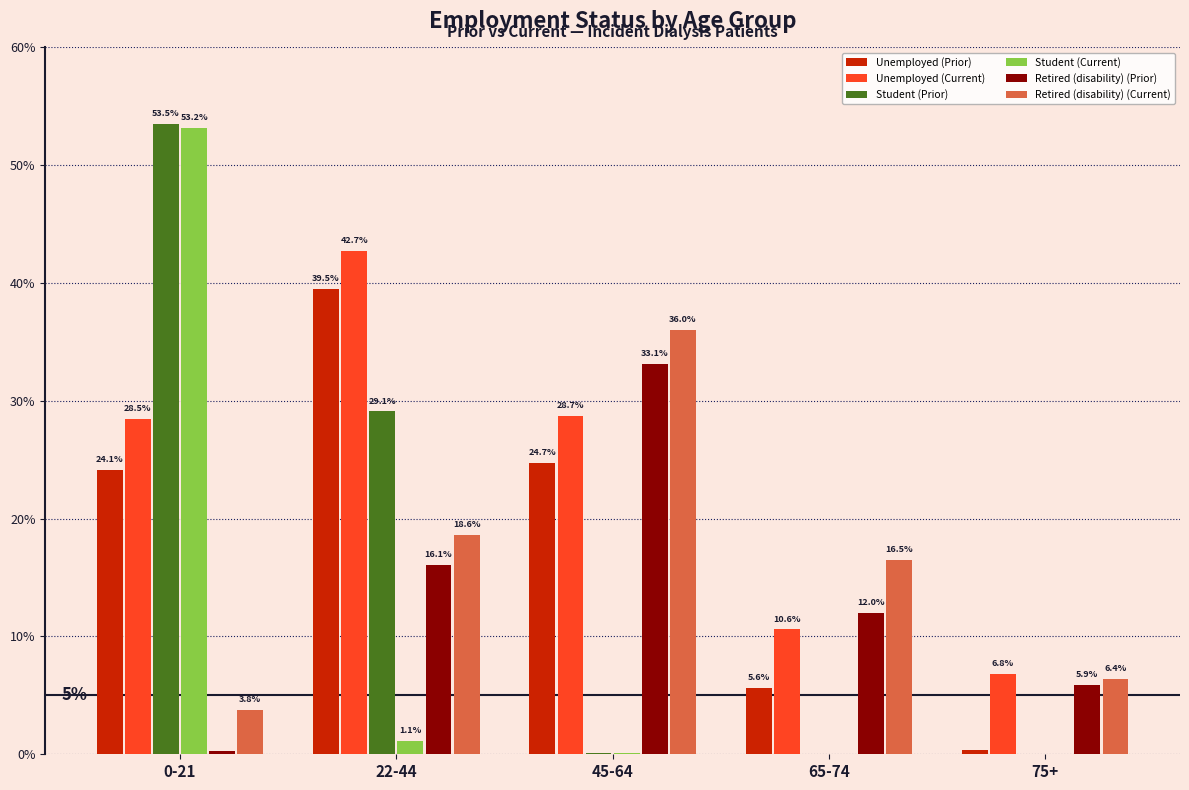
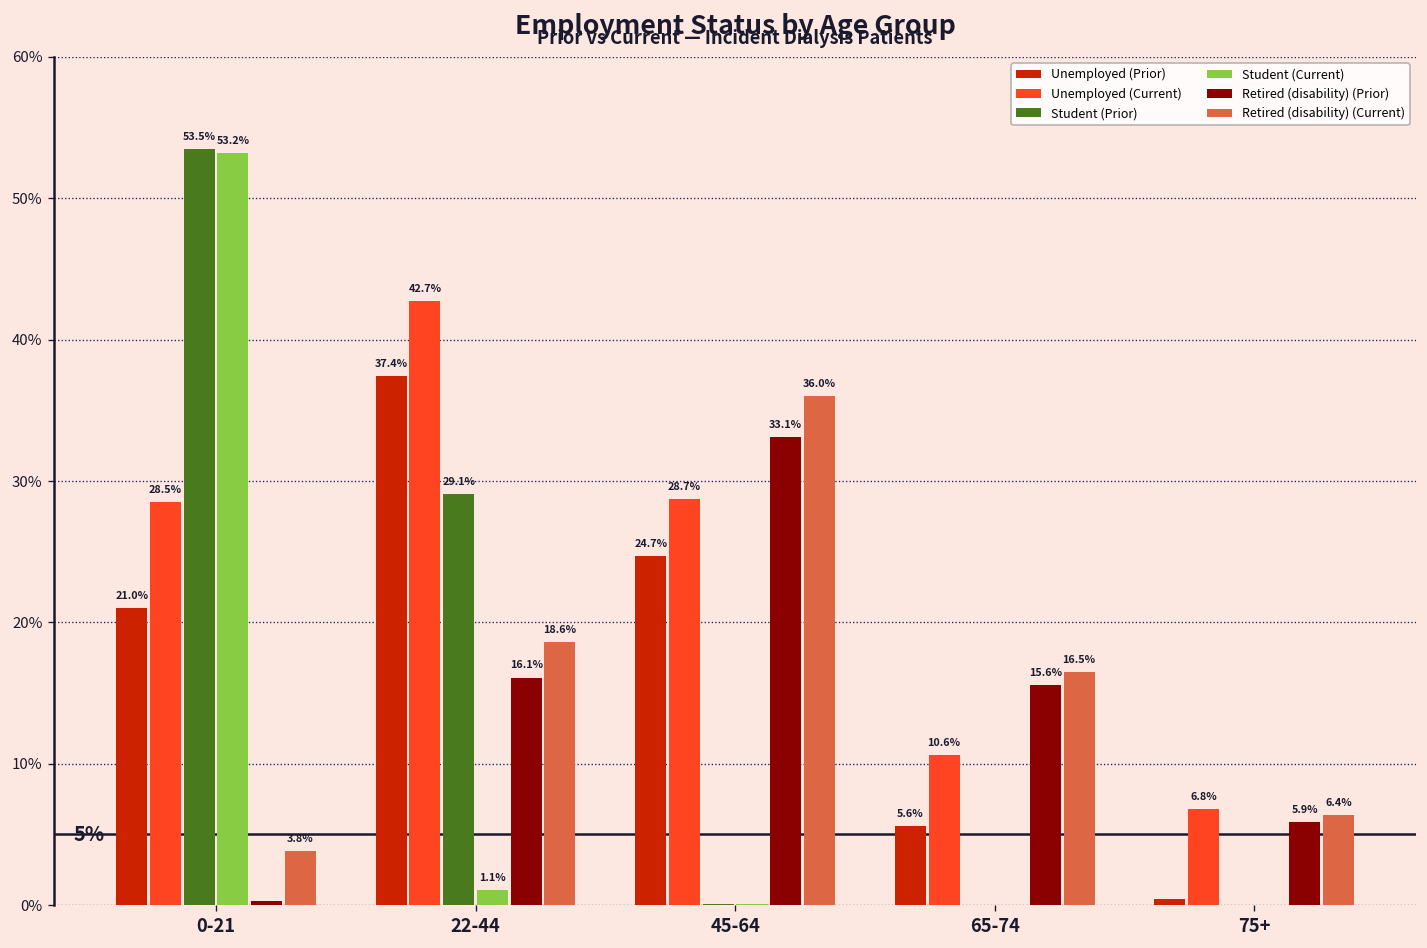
  {
    "Unemployed (Prior)": {
-     "0-21": "24.1%",
-     "22-44": "39.5%",
+     "0-21": "21.0%",
+     "22-44": "37.4%",
      "45-64": "24.7%",
      "65-74": "5.6%"
    },
    "Student (Prior)": {
      "0-21": "53.5%",
      "22-44": "29.1%"
    },
    "Student (Current)": {
      "0-21": "53.2%",
      "22-44": "1.1%"
    },
    "Retired (disability) (Prior)": {
      "22-44": "16.1%",
      "45-64": "33.1%",
-     "65-74": "12.0%",
+     "65-74": "15.6%",
      "75+": "5.9%"
    }
  }
